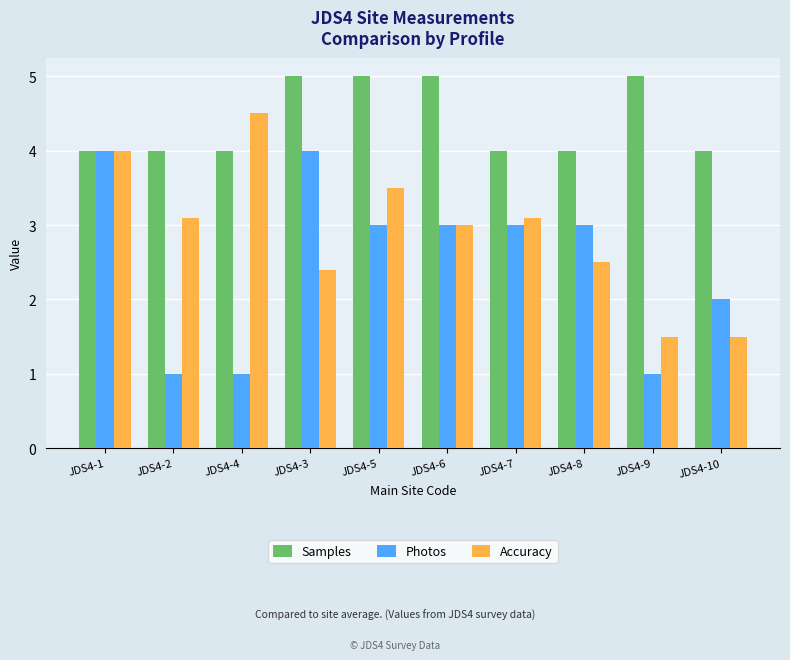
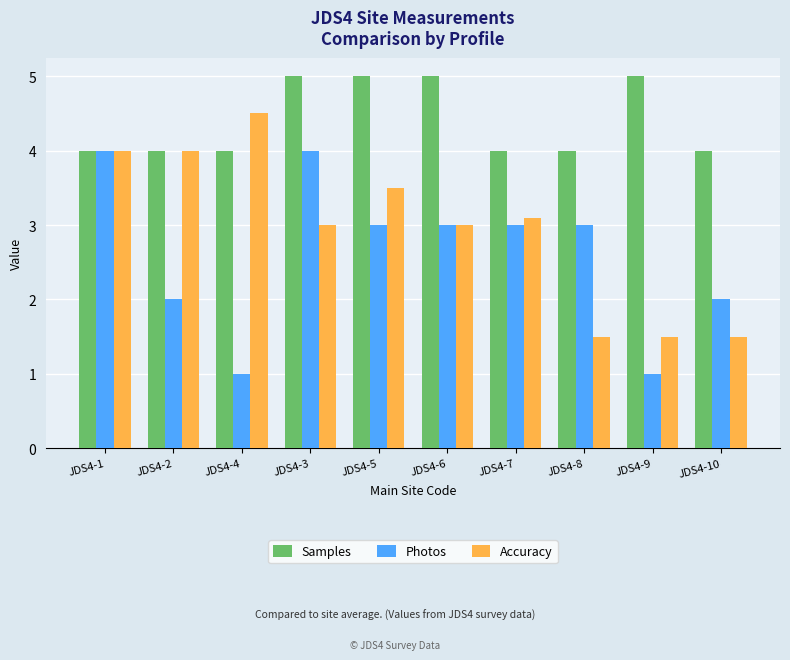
  {
    "Samples": {
      "JDS4-1": 4.0,
      "JDS4-2": 4.0,
      "JDS4-4": 4.0,
      "JDS4-3": 5.0,
      "JDS4-5": 5.0,
      "JDS4-6": 5.0,
      "JDS4-7": 4.0,
      "JDS4-8": 4.0,
      "JDS4-9": 5.0,
      "JDS4-10": 4.0
    },
    "Photos": {
      "JDS4-1": 4,
-     "JDS4-2": 1,
+     "JDS4-2": 2,
      "JDS4-4": 1,
      "JDS4-3": 4,
      "JDS4-5": 3,
      "JDS4-6": 3,
      "JDS4-7": 3,
      "JDS4-8": 3,
      "JDS4-9": 1,
      "JDS4-10": 2
    },
    "Accuracy": {
      "JDS4-1": 4.0,
-     "JDS4-2": 3.1,
+     "JDS4-2": 4.0,
      "JDS4-4": 4.5,
-     "JDS4-3": 2.4,
+     "JDS4-3": 3.0,
      "JDS4-5": 3.5,
      "JDS4-6": 3.0,
      "JDS4-7": 3.1,
-     "JDS4-8": 2.5,
+     "JDS4-8": 1.5,
      "JDS4-9": 1.5,
      "JDS4-10": 1.5
    }
  }
